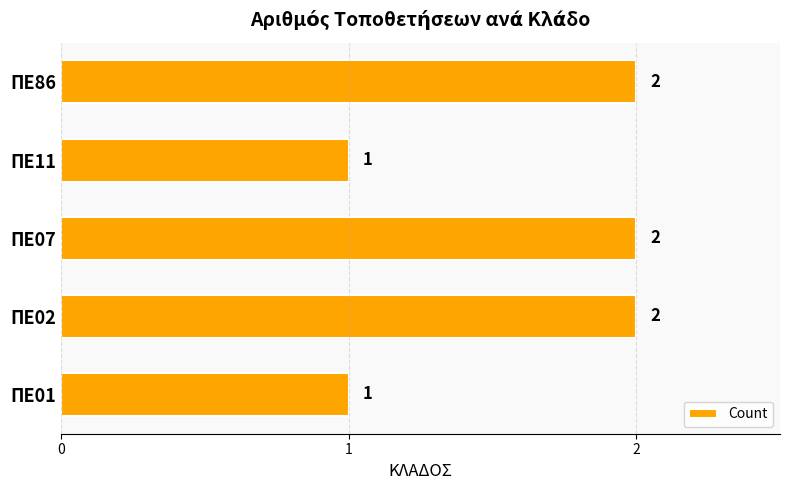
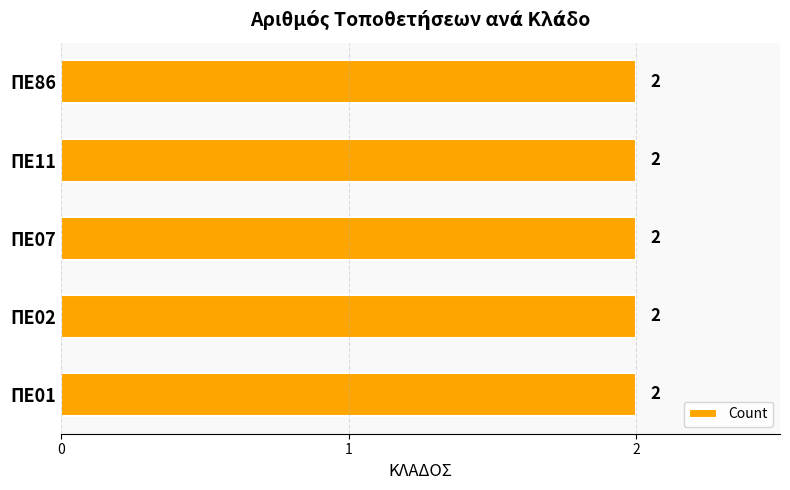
  {
    "ΠΕ86": 2,
-   "ΠΕ11": 1,
+   "ΠΕ11": 2,
    "ΠΕ07": 2,
    "ΠΕ02": 2,
-   "ΠΕ01": 1
+   "ΠΕ01": 2
  }
